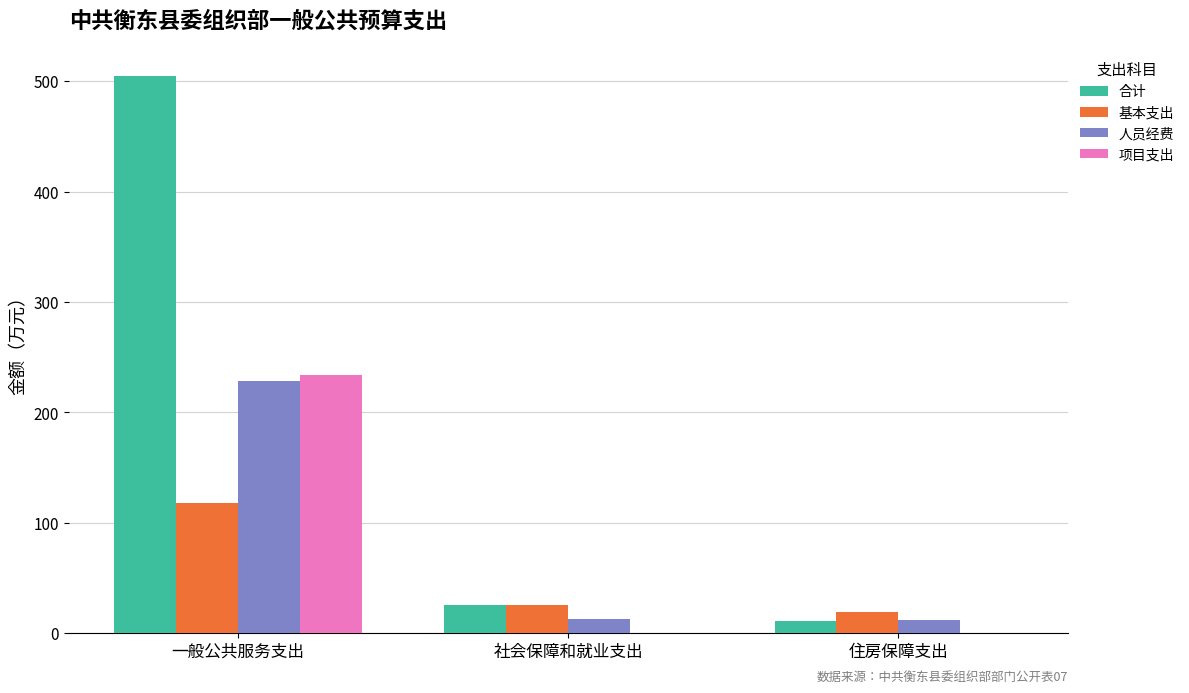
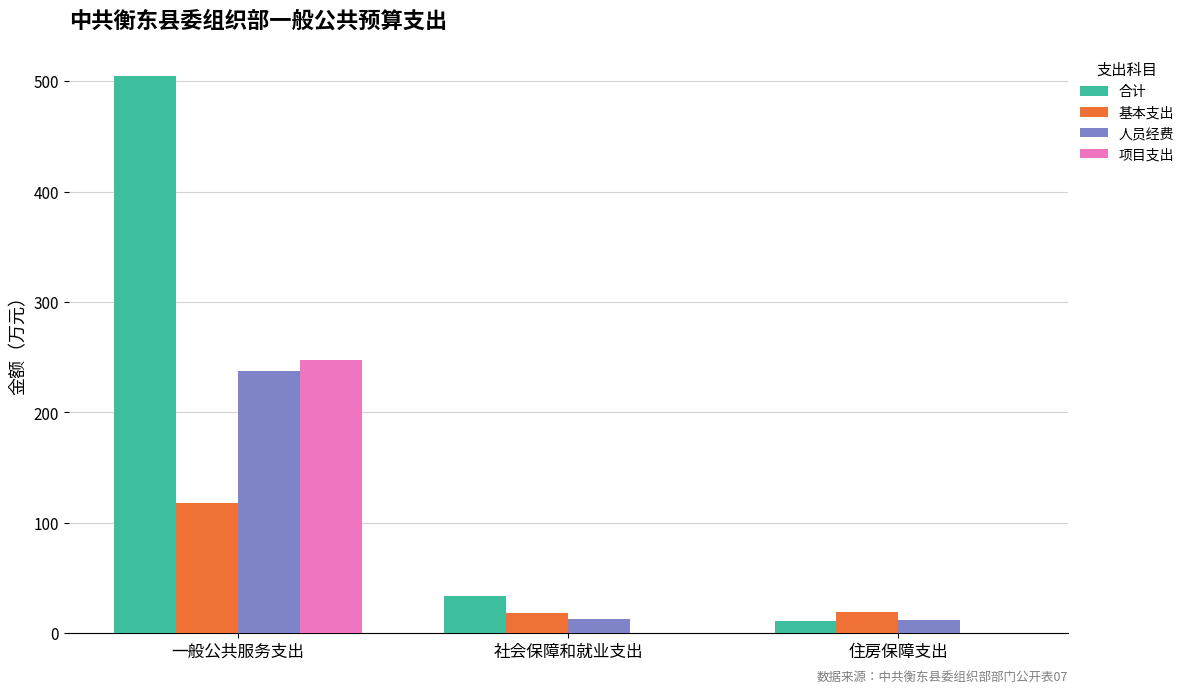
  {
    "合计": {
      "一般公共服务支出": 505,
-     "社会保障和就业支出": 26,
+     "社会保障和就业支出": 33,
      "住房保障支出": 11
    },
    "基本支出": {
      "一般公共服务支出": 118,
-     "社会保障和就业支出": 26,
+     "社会保障和就业支出": 18,
      "住房保障支出": 19
    },
    "人员经费": {
-     "一般公共服务支出": 228,
+     "一般公共服务支出": 238,
      "社会保障和就业支出": 12,
      "住房保障支出": 12
    },
    "项目支出": {
-     "一般公共服务支出": 234,
+     "一般公共服务支出": 247,
      "社会保障和就业支出": 0,
      "住房保障支出": 0
    }
  }
